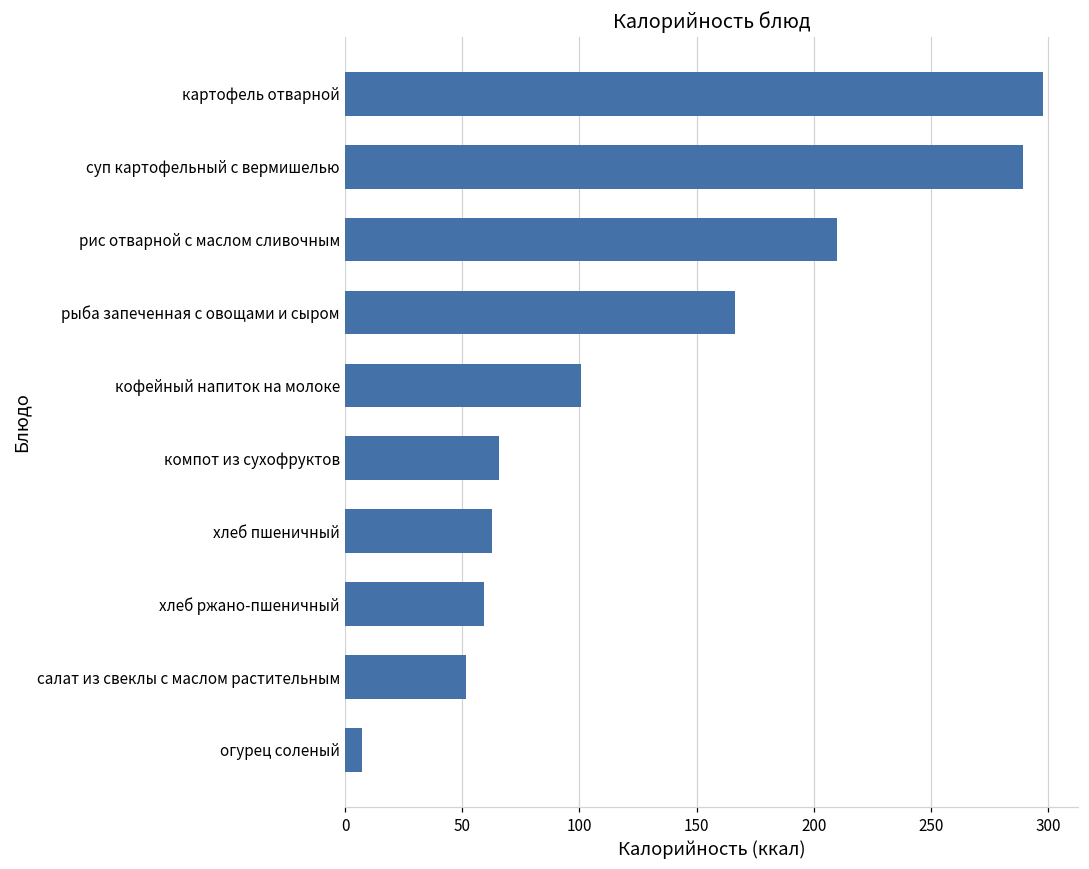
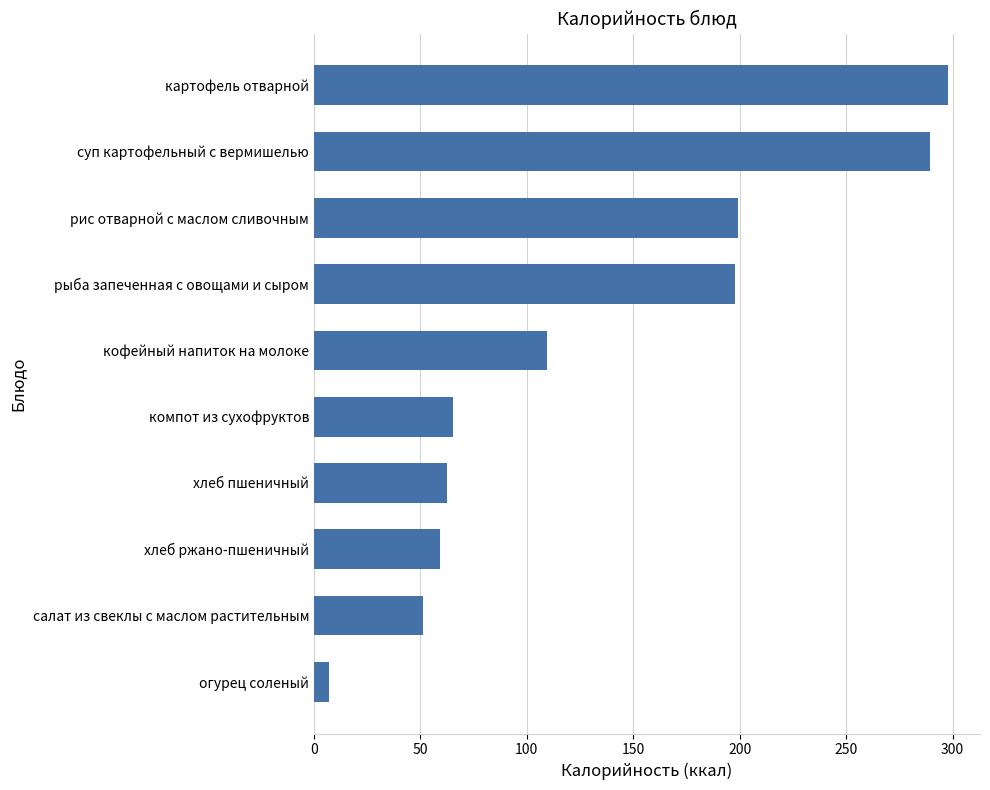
  {
    "картофель отварной": 298,
    "суп картофельный с вермишелью": 290,
-   "рис отварной с маслом сливочным": 210,
-   "рыба запеченная с овощами и сыром": 166,
-   "кофейный напиток на молоке": 101,
+   "рис отварной с маслом сливочным": 199,
+   "рыба запеченная с овощами и сыром": 198,
+   "кофейный напиток на молоке": 109,
    "компот из сухофруктов": 66,
    "хлеб пшеничный": 63,
    "хлеб ржано-пшеничный": 59,
    "салат из свеклы с маслом растительным": 51,
    "огурец соленый": 7
  }
